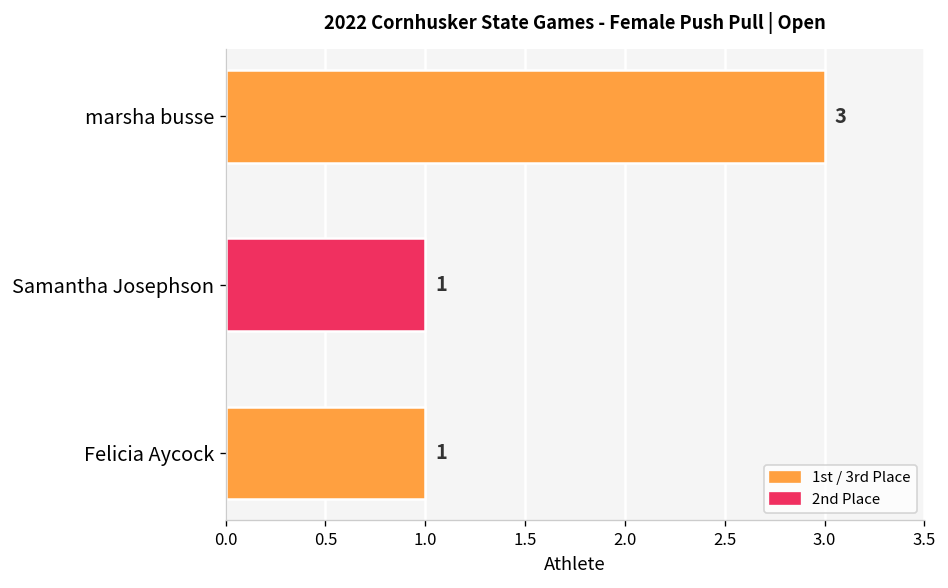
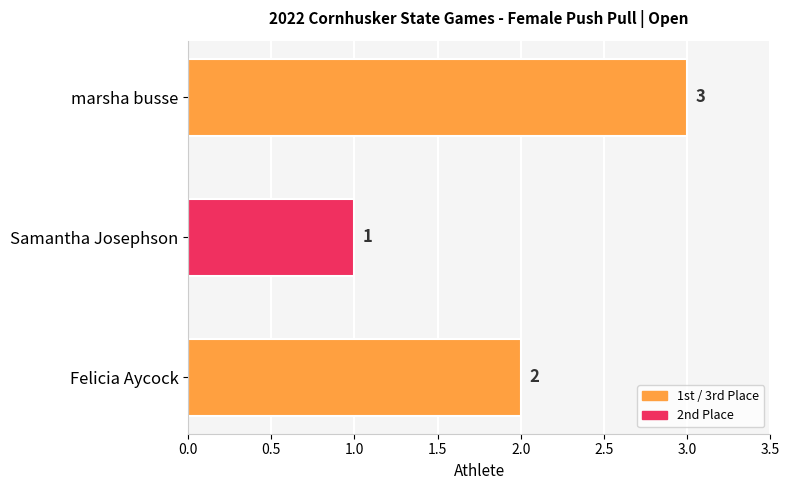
  {
    "marsha busse": 3,
    "Samantha Josephson": 1,
-   "Felicia Aycock": 1
+   "Felicia Aycock": 2
  }
